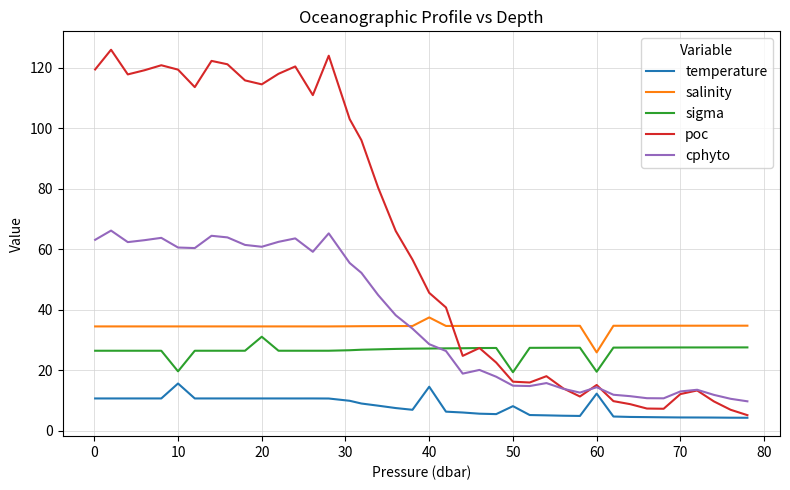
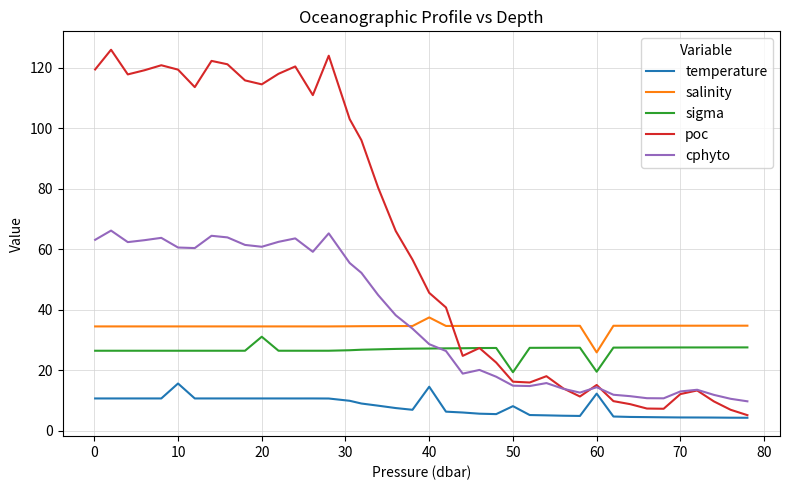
  {
    "temperature": {
      "10": 16,
      "20": 11,
      "40": 15,
      "50": 8,
      "60": 12,
      "70": 4
    },
    "salinity": {
      "10": 34,
      "20": 34,
      "40": 37,
      "50": 35,
      "60": 26,
      "70": 35
    },
    "sigma": {
-     "10": 20,
+     "10": 26,
      "20": 31,
      "40": 27,
      "50": 19,
      "60": 19,
      "70": 28
    },
    "poc": {
      "10": 119,
      "20": 115,
      "40": 46,
      "50": 16,
      "70": 12
    },
    "cphyto": {
      "10": 61,
      "20": 61,
      "40": 29,
      "50": 15,
      "70": 13
    }
  }
